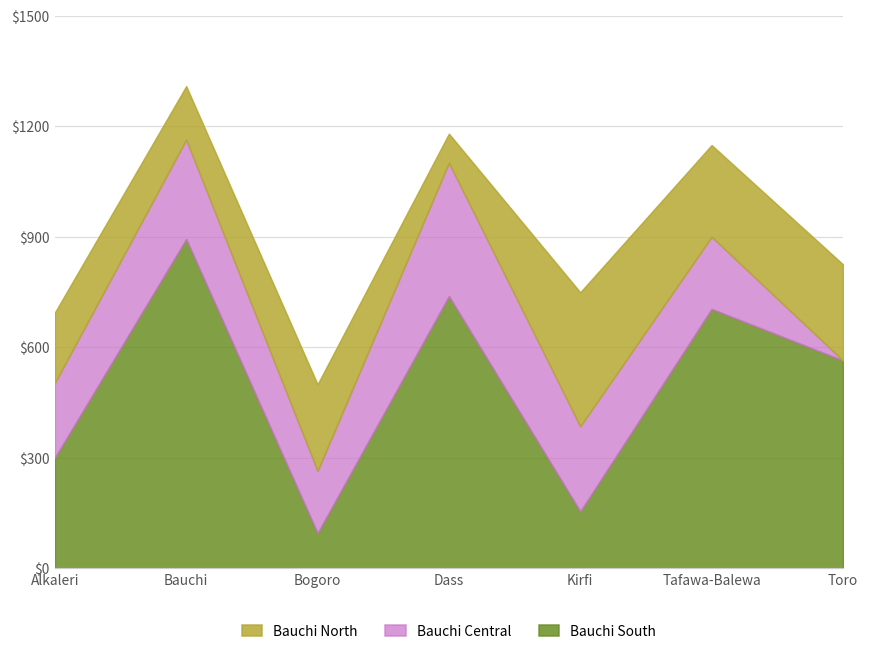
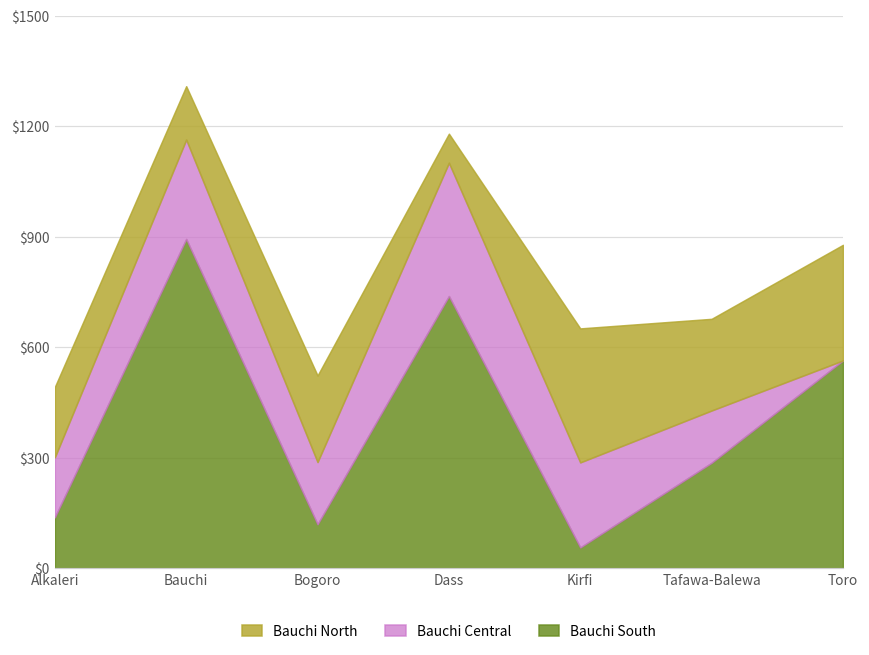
  {
    "Bauchi South": {
-     "Alkaleri": "$300",
+     "Alkaleri": "$140",
      "Bauchi": "$890",
-     "Bogoro": "$100",
+     "Bogoro": "$120",
      "Dass": "$740",
-     "Kirfi": "$150",
-     "Tafawa-Balewa": "$700"
+     "Kirfi": "$60",
+     "Tafawa-Balewa": "$290"
    },
    "Bauchi Central": {
-     "Alkaleri": "$200",
+     "Alkaleri": "$160",
      "Bauchi": "$270",
      "Bogoro": "$170",
      "Dass": "$360",
      "Kirfi": "$230",
-     "Tafawa-Balewa": "$200"
+     "Tafawa-Balewa": "$140"
    },
    "Bauchi North": {
      "Alkaleri": "$190",
      "Bauchi": "$150",
      "Bogoro": "$240",
      "Dass": "$80",
      "Kirfi": "$360",
      "Tafawa-Balewa": "$250",
-     "Toro": "$260"
+     "Toro": "$310"
    }
  }
